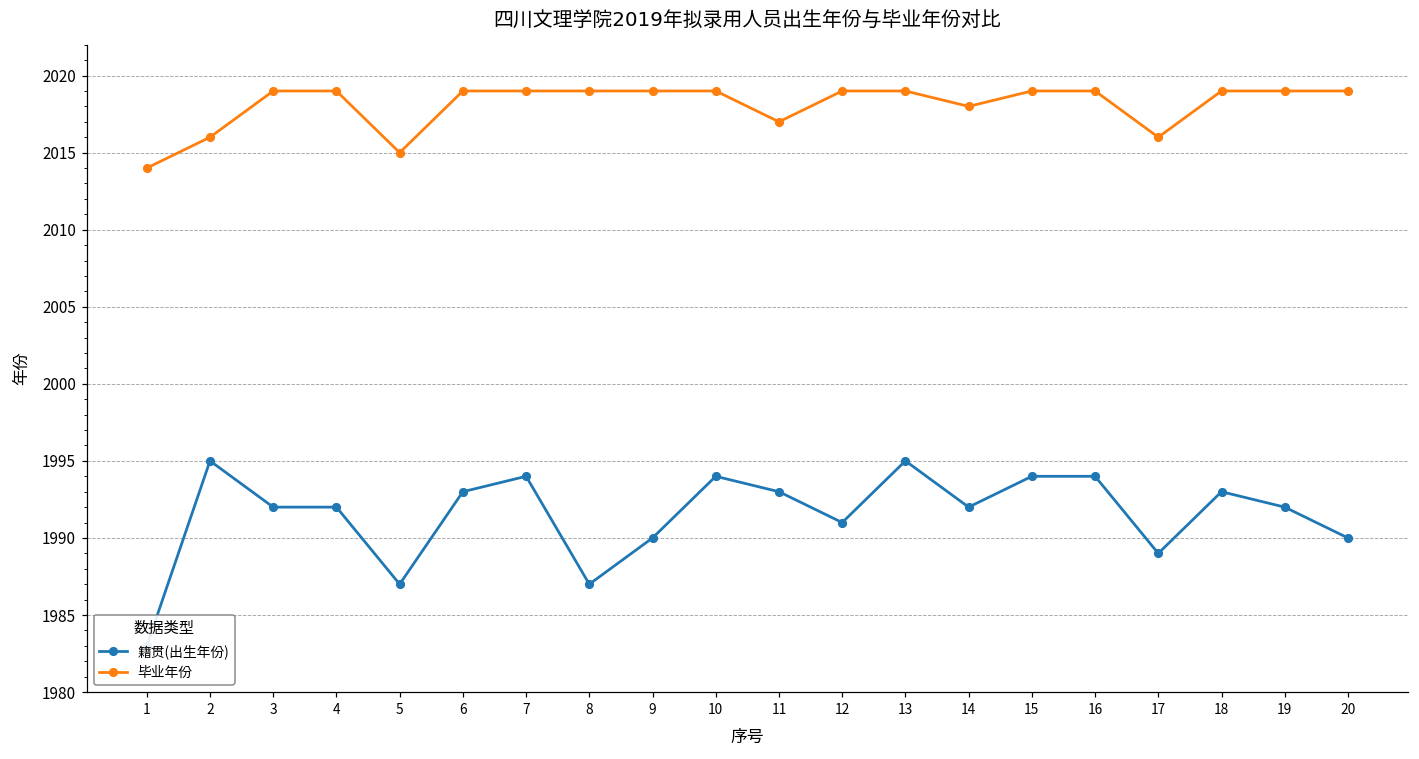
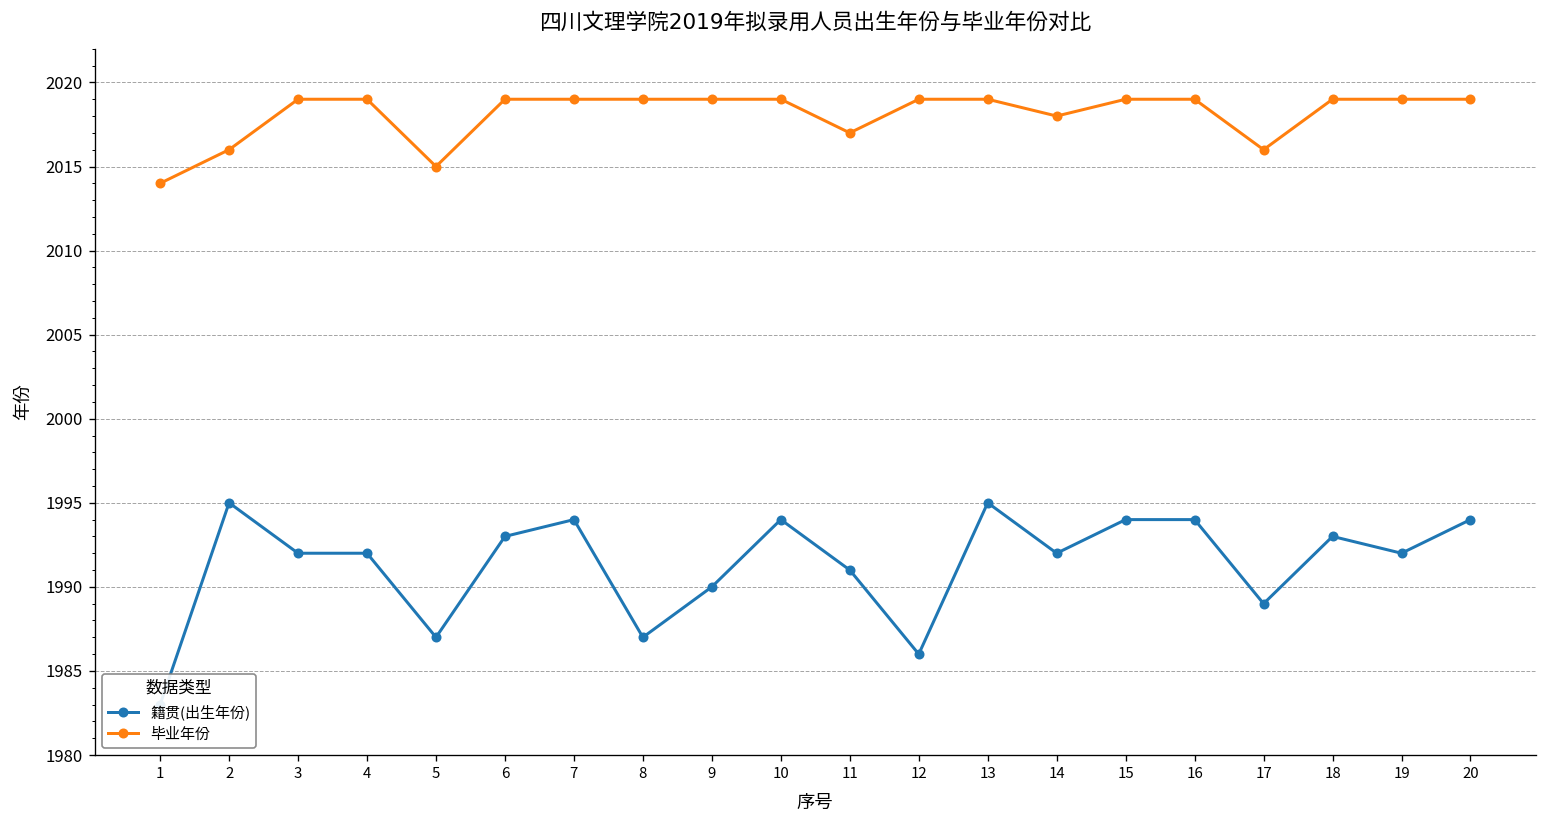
  {
    "籍贯(出生年份)": {
      "2": 1995,
      "3": 1992,
      "4": 1992,
      "5": 1987,
      "6": 1993,
      "7": 1994,
      "8": 1987,
      "9": 1990,
      "10": 1994,
-     "11": 1993,
-     "12": 1991,
+     "11": 1991,
+     "12": 1986,
      "13": 1995,
      "14": 1992,
      "15": 1994,
      "16": 1994,
      "17": 1989,
      "18": 1993,
      "19": 1992,
-     "20": 1990
+     "20": 1994
    },
    "毕业年份": {
      "1": 2014,
      "2": 2016,
      "3": 2019,
      "4": 2019,
      "5": 2015,
      "6": 2019,
      "7": 2019,
      "8": 2019,
      "9": 2019,
      "10": 2019,
      "11": 2017,
      "12": 2019,
      "13": 2019,
      "14": 2018,
      "15": 2019,
      "16": 2019,
      "17": 2016,
      "18": 2019,
      "19": 2019,
      "20": 2019
    }
  }
